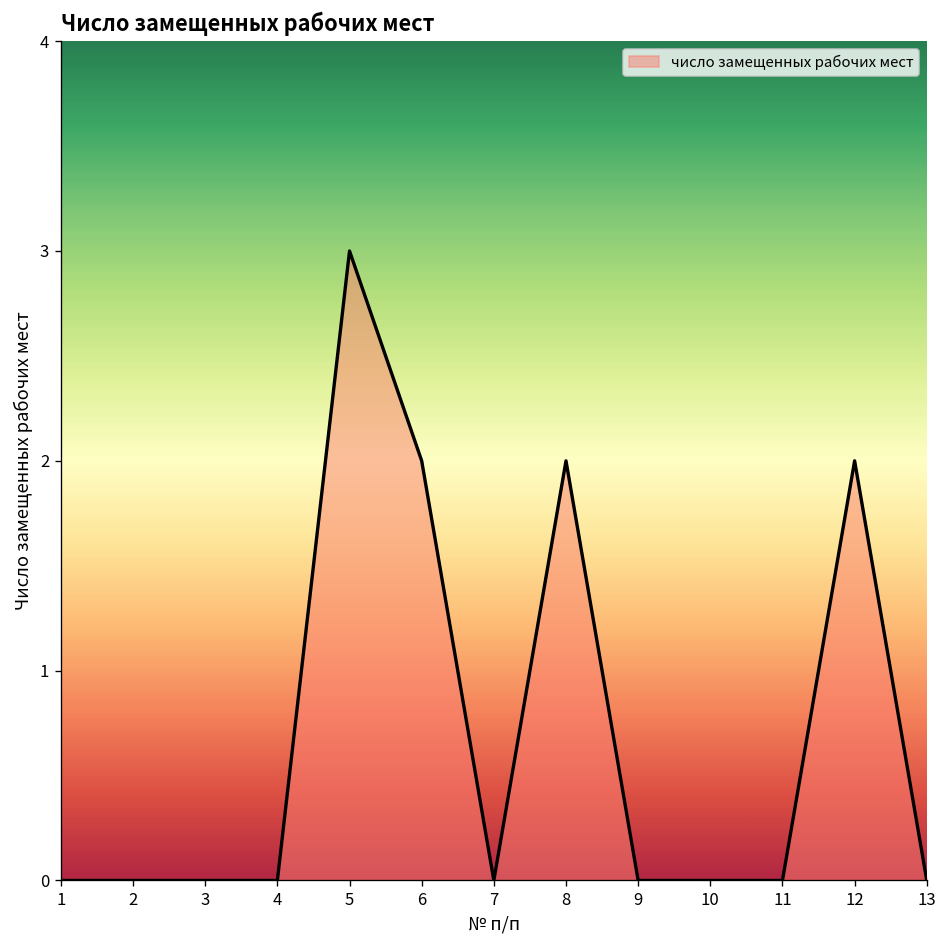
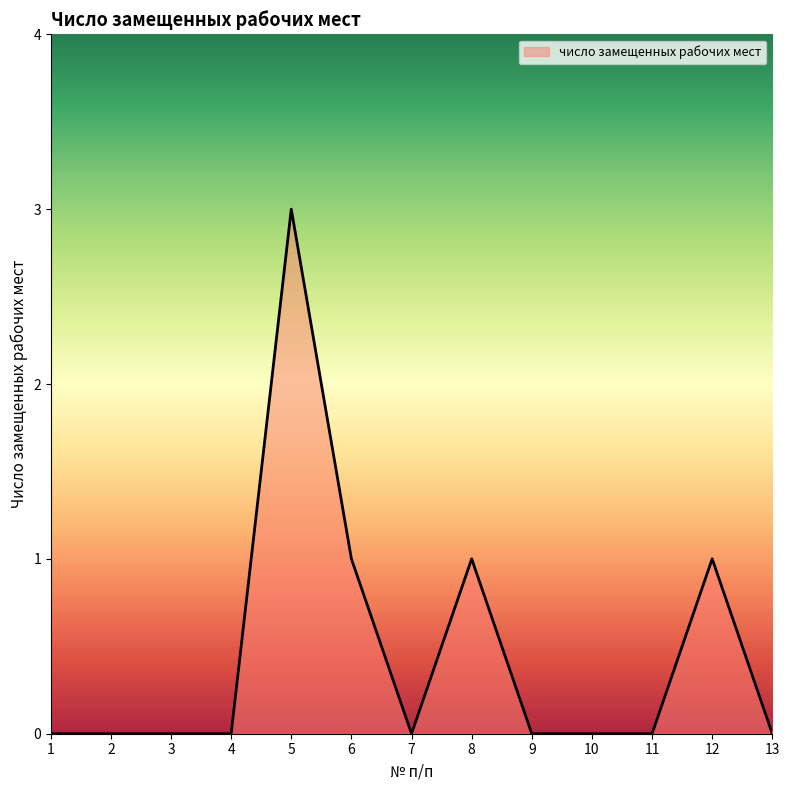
  {
    "1": 0,
    "2": 0,
    "3": 0,
    "4": 0,
    "5": 3,
-   "6": 2,
+   "6": 1,
    "7": 0,
-   "8": 2,
+   "8": 1,
    "9": 0,
    "10": 0,
    "11": 0,
-   "12": 2,
+   "12": 1,
    "13": 0
  }
